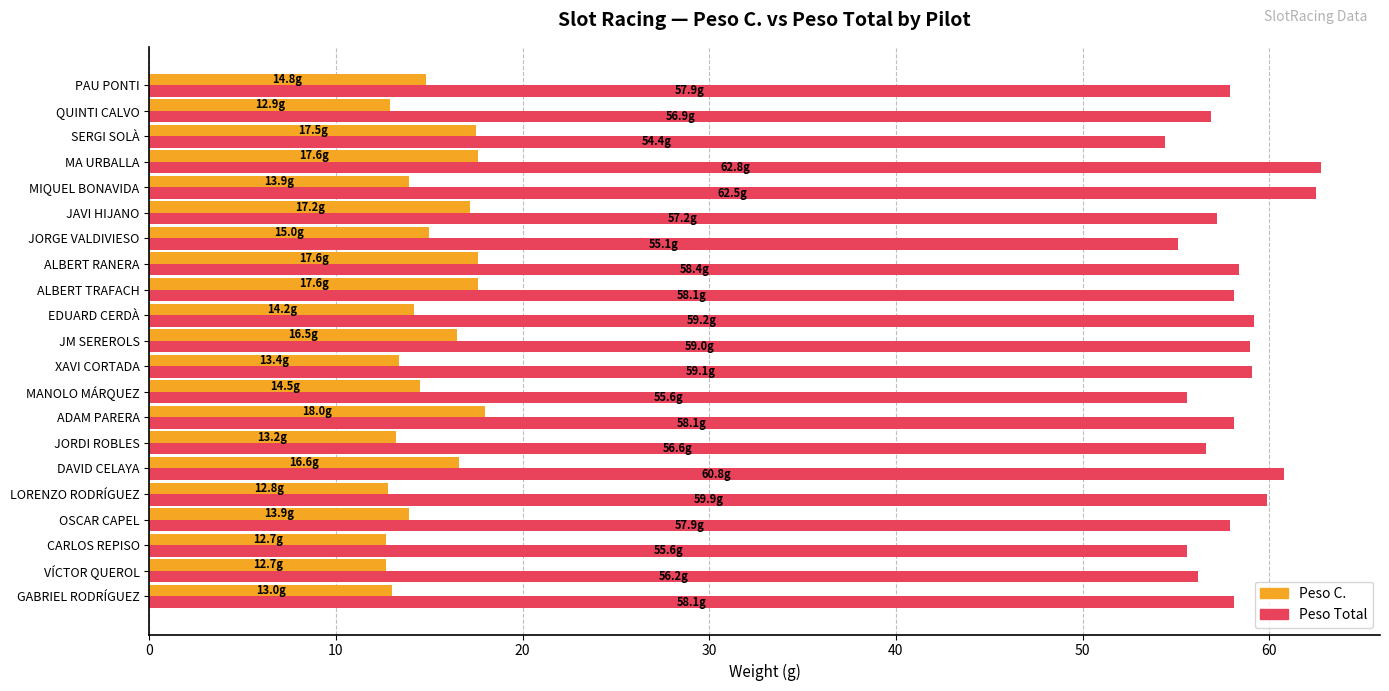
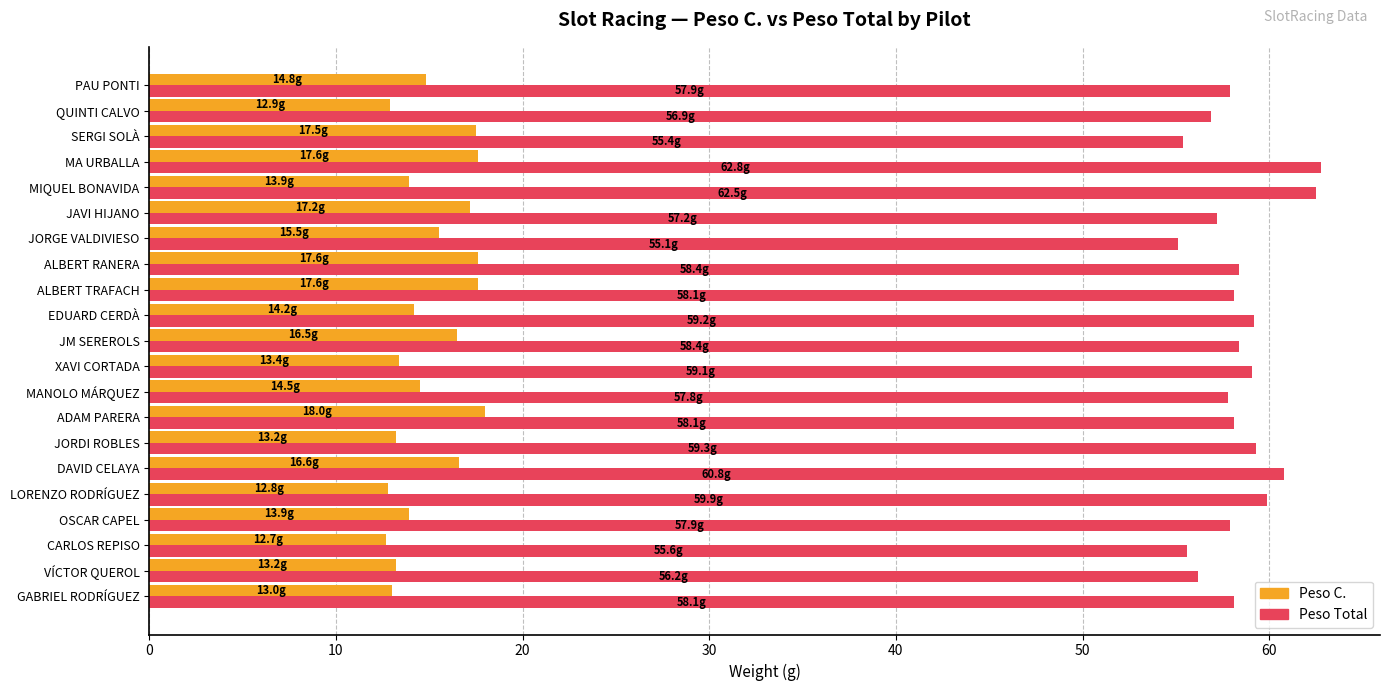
  {
    "Peso C.": {
      "PAU PONTI": "14.8g",
      "QUINTI CALVO": "12.9g",
      "SERGI SOLÀ": "17.5g",
      "MA URBALLA": "17.6g",
      "MIQUEL BONAVIDA": "13.9g",
      "JAVI HIJANO": "17.2g",
-     "JORGE VALDIVIESO": "15.0g",
+     "JORGE VALDIVIESO": "15.5g",
      "ALBERT RANERA": "17.6g",
      "ALBERT TRAFACH": "17.6g",
      "EDUARD CERDÀ": "14.2g",
      "JM SEREROLS": "16.5g",
      "XAVI CORTADA": "13.4g",
      "MANOLO MÁRQUEZ": "14.5g",
      "ADAM PARERA": "18.0g",
      "JORDI ROBLES": "13.2g",
      "DAVID CELAYA": "16.6g",
      "LORENZO RODRÍGUEZ": "12.8g",
      "OSCAR CAPEL": "13.9g",
      "CARLOS REPISO": "12.7g",
-     "VÍCTOR QUEROL": "12.7g",
+     "VÍCTOR QUEROL": "13.2g",
      "GABRIEL RODRÍGUEZ": "13.0g"
    },
    "Peso Total": {
      "PAU PONTI": "57.9g",
      "QUINTI CALVO": "56.9g",
-     "SERGI SOLÀ": "54.4g",
+     "SERGI SOLÀ": "55.4g",
      "MA URBALLA": "62.8g",
      "MIQUEL BONAVIDA": "62.5g",
      "JAVI HIJANO": "57.2g",
      "JORGE VALDIVIESO": "55.1g",
      "ALBERT RANERA": "58.4g",
      "ALBERT TRAFACH": "58.1g",
      "EDUARD CERDÀ": "59.2g",
-     "JM SEREROLS": "59.0g",
+     "JM SEREROLS": "58.4g",
      "XAVI CORTADA": "59.1g",
-     "MANOLO MÁRQUEZ": "55.6g",
+     "MANOLO MÁRQUEZ": "57.8g",
      "ADAM PARERA": "58.1g",
-     "JORDI ROBLES": "56.6g",
+     "JORDI ROBLES": "59.3g",
      "DAVID CELAYA": "60.8g",
      "LORENZO RODRÍGUEZ": "59.9g",
      "OSCAR CAPEL": "57.9g",
      "CARLOS REPISO": "55.6g",
      "VÍCTOR QUEROL": "56.2g",
      "GABRIEL RODRÍGUEZ": "58.1g"
    }
  }
